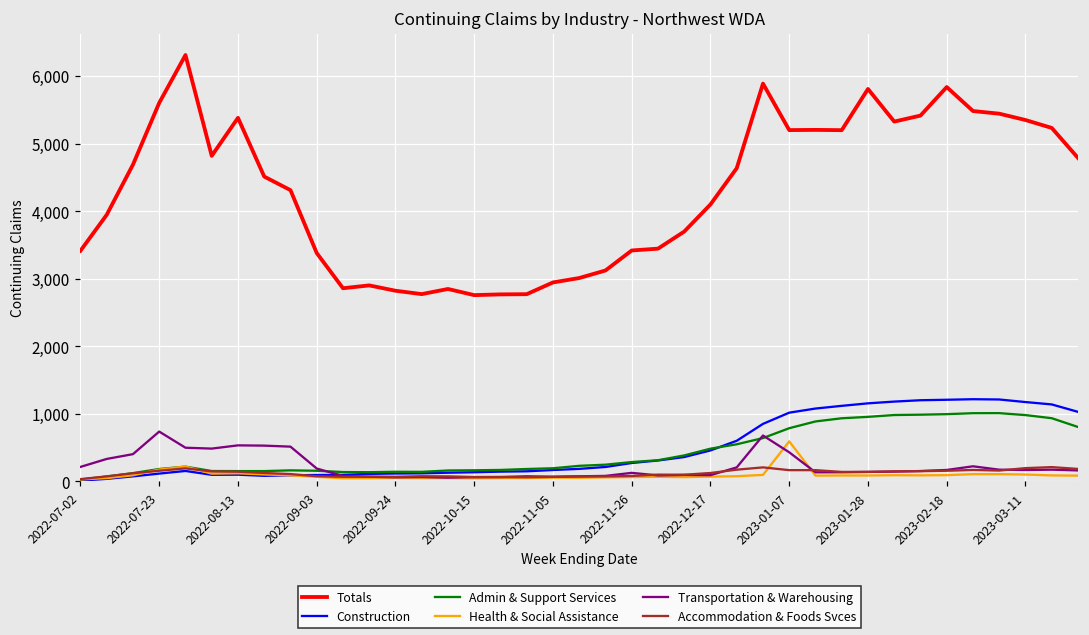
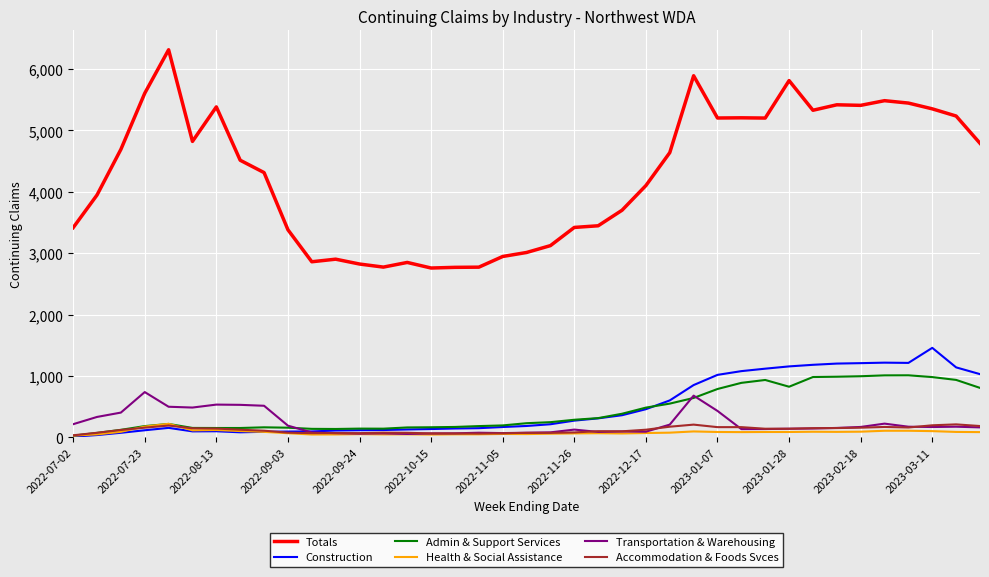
  {
    "Totals": {
      "2022-07-02": "3,400",
      "2022-07-23": "5,600",
      "2022-08-13": "5,400",
      "2022-09-03": "3,400",
      "2022-09-24": "2,800",
      "2022-10-15": "2,800",
      "2022-11-05": "2,900",
      "2022-11-26": "3,400",
      "2022-12-17": "4,100",
      "2023-01-07": "5,200",
      "2023-01-28": "5,800",
-     "2023-02-18": "5,800",
+     "2023-02-18": "5,400",
      "2023-03-11": "5,400"
    },
    "Construction": {
      "2022-07-23": "100",
      "2023-01-07": "1,000",
      "2023-01-28": "1,200",
      "2023-02-18": "1,200",
-     "2023-03-11": "1,200"
+     "2023-03-11": "1,500"
    },
    "Admin & Support Services": {
      "2023-01-07": "800",
-     "2023-01-28": "1,000",
+     "2023-01-28": "800",
      "2023-02-18": "1,000",
      "2023-03-11": "1,000"
    },
    "Health & Social Assistance": {
-     "2023-01-07": "600",
+     "2023-01-07": "100",
      "2023-01-28": "100",
      "2023-02-18": "100",
      "2023-03-11": "100"
    },
    "Transportation & Warehousing": {
      "2022-07-02": "200",
      "2022-07-23": "700",
      "2022-08-13": "500",
      "2022-11-26": "100",
      "2023-01-07": "400"
    },
    "Accommodation & Foods Svces": {
      "2023-01-07": "200"
    }
  }
